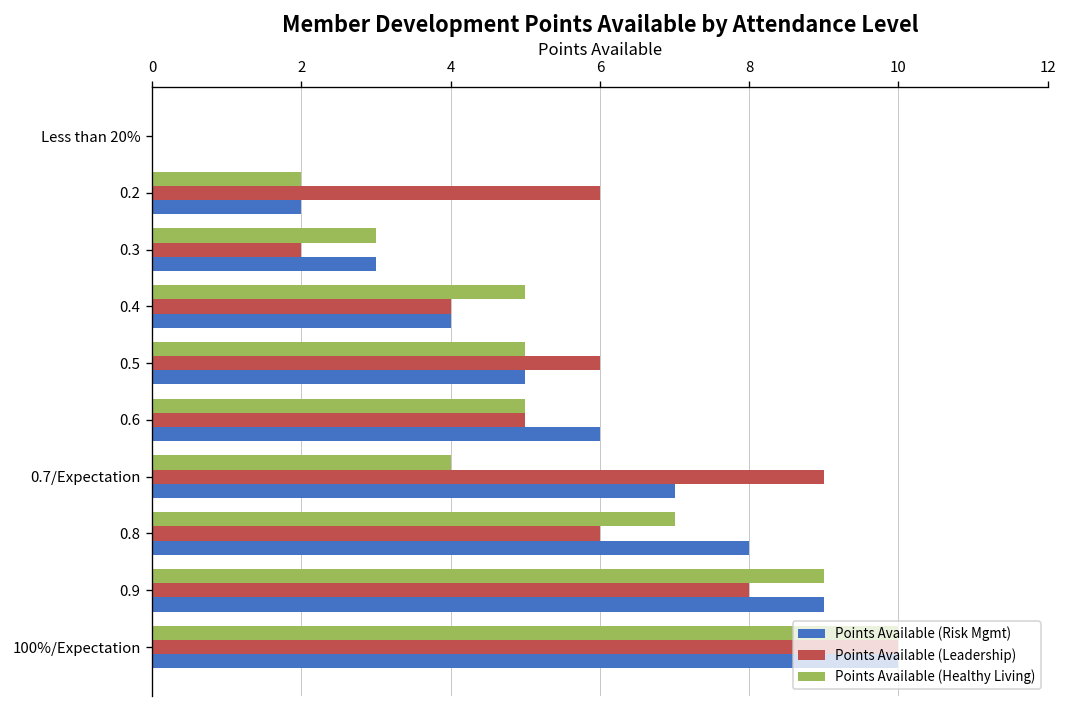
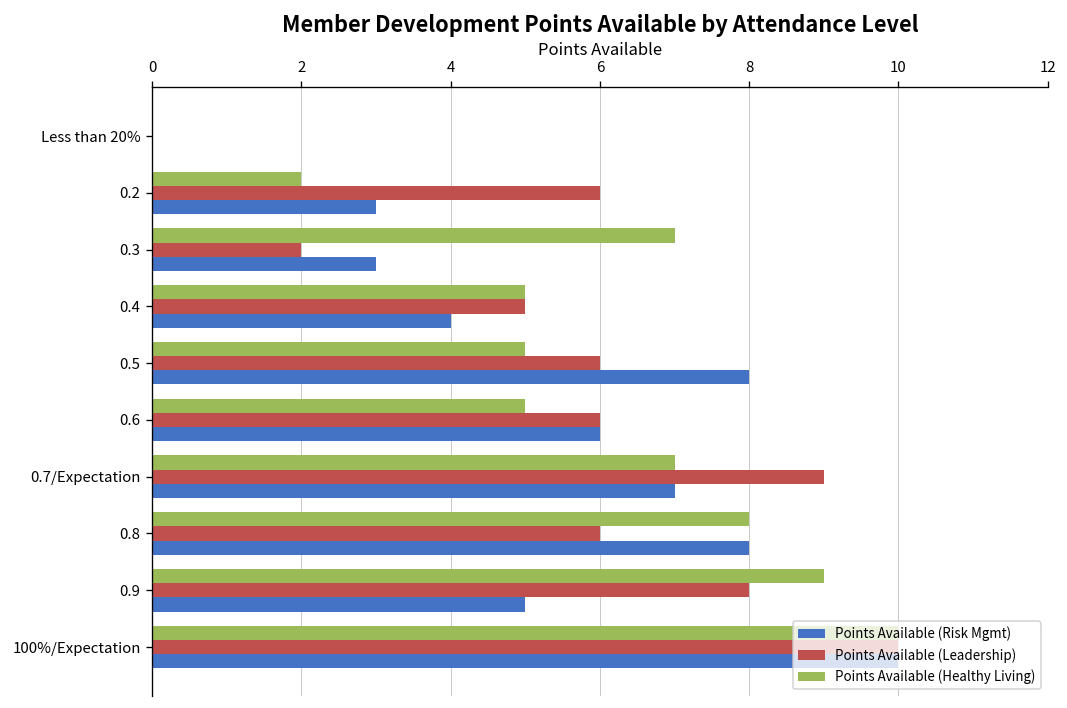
  {
    "Points Available (Risk Mgmt)": {
      "Less than 20%": 0,
-     "0.2": 2,
+     "0.2": 3,
      "0.3": 3,
      "0.4": 4,
-     "0.5": 5,
+     "0.5": 8,
      "0.6": 6,
      "0.7/Expectation": 7,
      "0.8": 8,
-     "0.9": 9
+     "0.9": 5
    },
    "Points Available (Leadership)": {
      "Less than 20%": 0,
      "0.2": 6,
      "0.3": 2,
-     "0.4": 4,
+     "0.4": 5,
      "0.5": 6,
-     "0.6": 5,
+     "0.6": 6,
      "0.7/Expectation": 9,
      "0.8": 6,
      "0.9": 8
    },
    "Points Available (Healthy Living)": {
      "Less than 20%": 0,
      "0.2": 2,
-     "0.3": 3,
+     "0.3": 7,
      "0.4": 5,
      "0.5": 5,
      "0.6": 5,
-     "0.7/Expectation": 4,
-     "0.8": 7,
+     "0.7/Expectation": 7,
+     "0.8": 8,
      "0.9": 9
    }
  }
